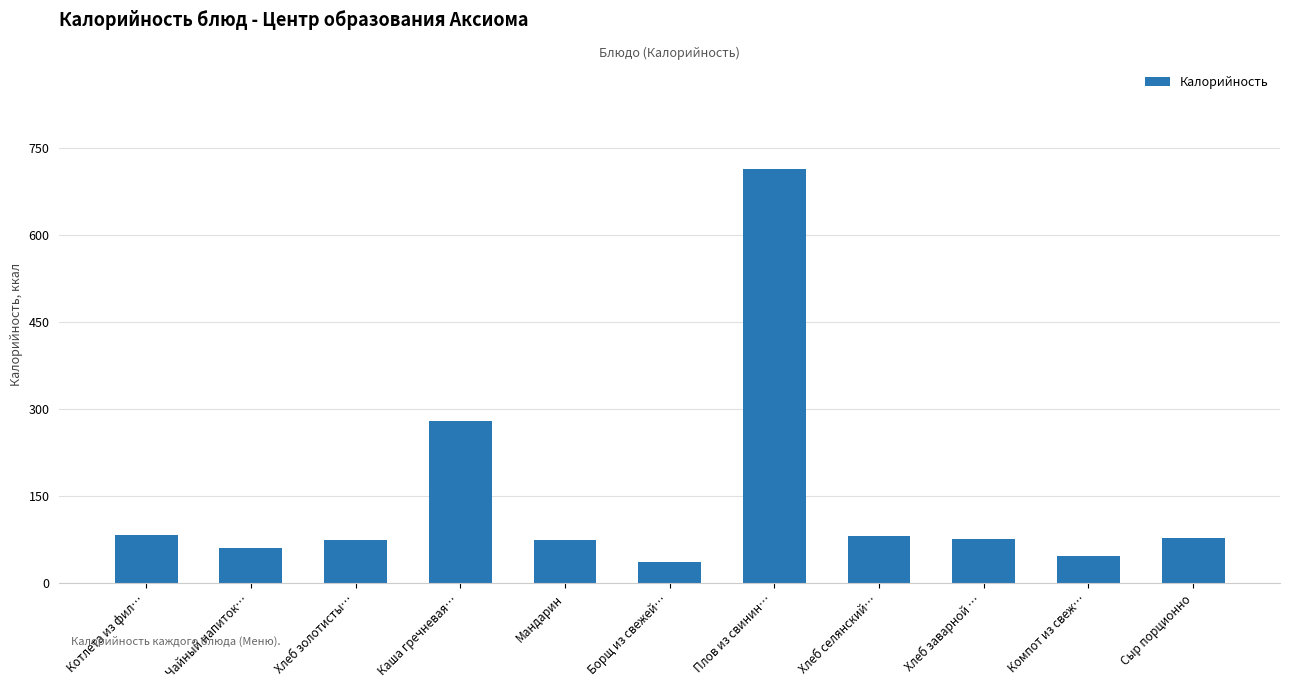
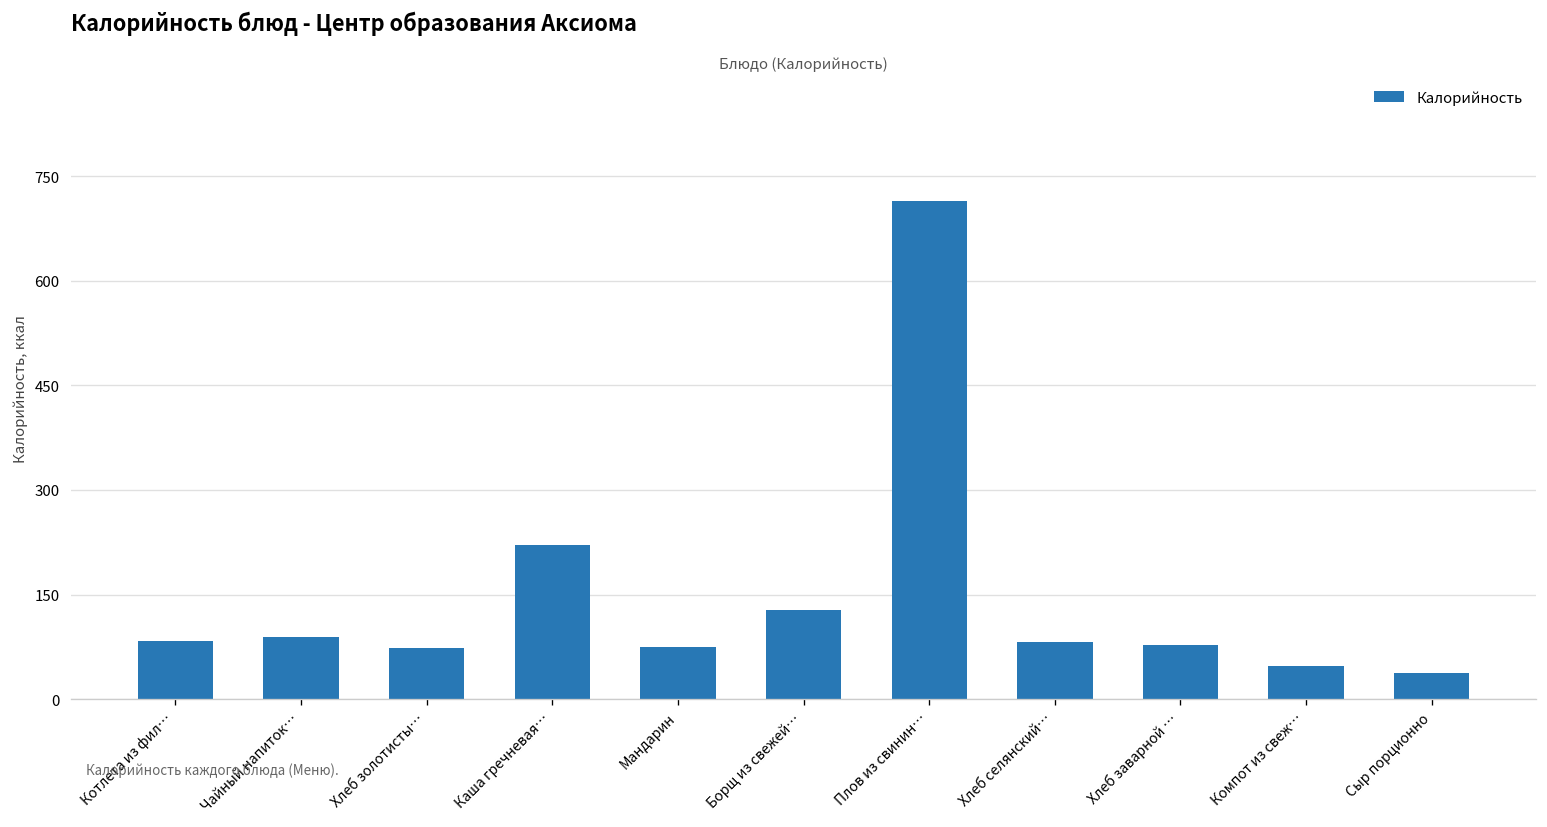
  {
    "Котлета из фил…": 80,
-   "Чайный напиток…": 60,
+   "Чайный напиток…": 90,
    "Хлеб золотисты…": 70,
-   "Каша гречневая…": 280,
+   "Каша гречневая…": 220,
    "Мандарин": 70,
-   "Борщ из свежей…": 40,
+   "Борщ из свежей…": 130,
    "Плов из свинин…": 710,
    "Хлеб селянский…": 80,
    "Хлеб заварной …": 80,
    "Компот из свеж…": 50,
-   "Сыр порционно": 80
+   "Сыр порционно": 40
  }
